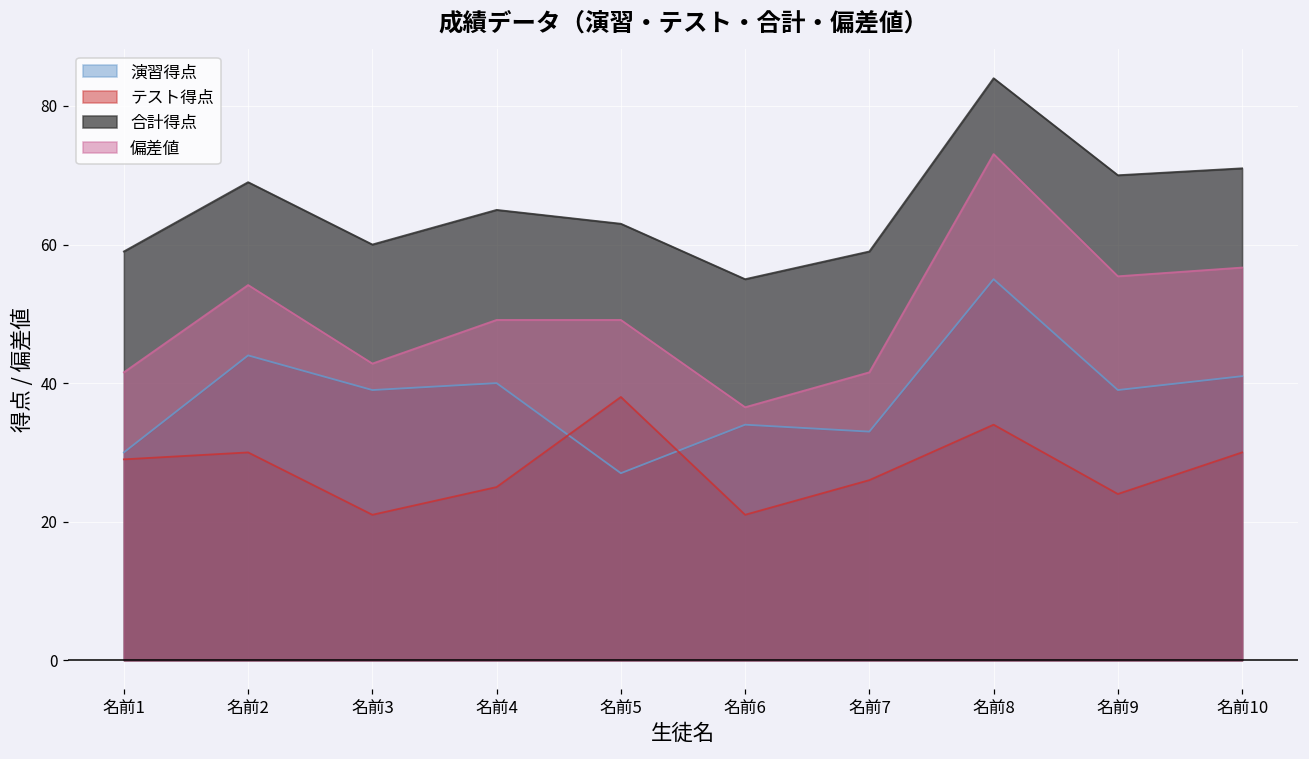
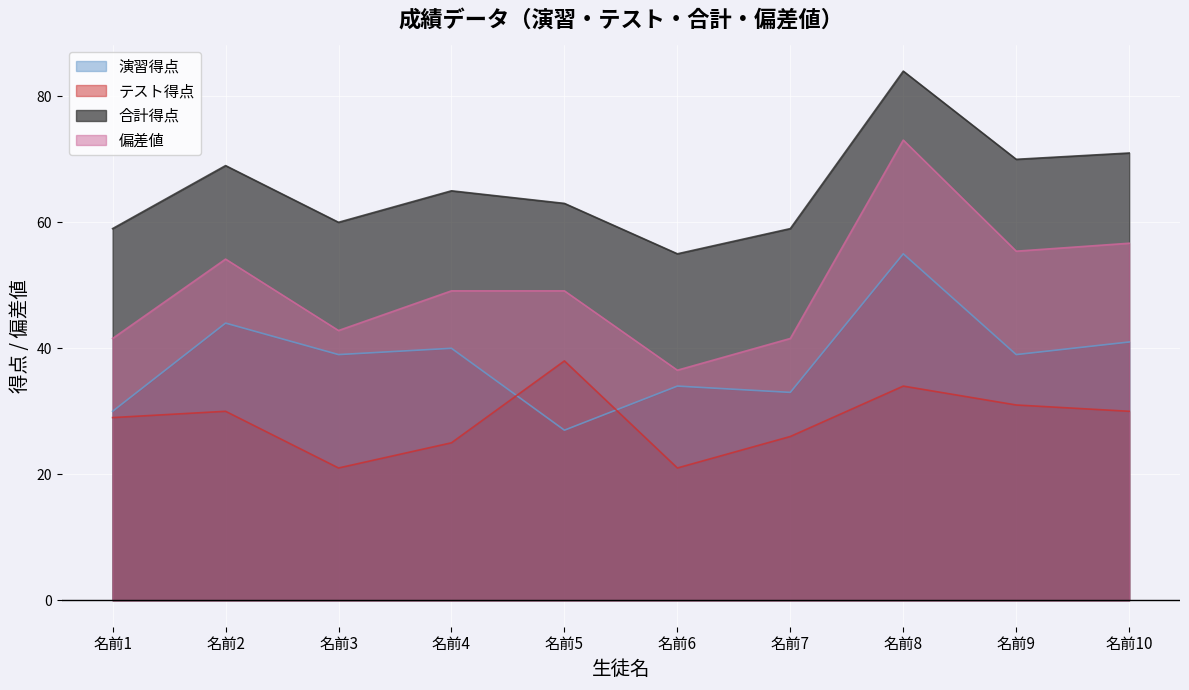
  {
    "演習得点": {
      "名前1": 30,
      "名前2": 44,
      "名前3": 39,
      "名前4": 40,
      "名前5": 27,
      "名前6": 34,
      "名前7": 33,
      "名前8": 55,
      "名前9": 39,
      "名前10": 41
    },
    "テスト得点": {
      "名前1": 29,
      "名前2": 30,
      "名前3": 21,
      "名前4": 25,
      "名前5": 38,
      "名前6": 21,
      "名前7": 26,
      "名前8": 34,
-     "名前9": 24,
+     "名前9": 31,
      "名前10": 30
    },
    "合計得点": {
      "名前1": 59,
      "名前2": 69,
      "名前3": 60,
      "名前4": 65,
      "名前5": 63,
      "名前6": 55,
      "名前7": 59,
      "名前8": 84,
      "名前9": 70,
      "名前10": 71
    },
    "偏差値": {
      "名前1": 42,
      "名前2": 54,
      "名前3": 43,
      "名前4": 49,
      "名前5": 49,
      "名前6": 37,
      "名前7": 42,
      "名前8": 73,
      "名前9": 55,
      "名前10": 57
    }
  }
